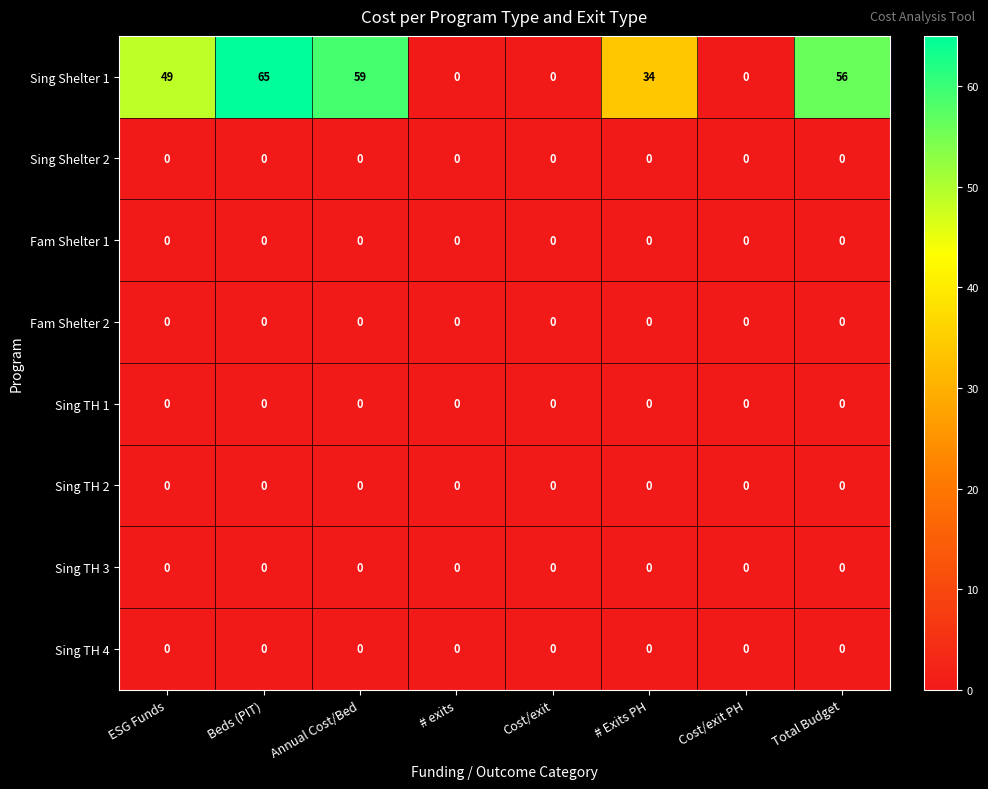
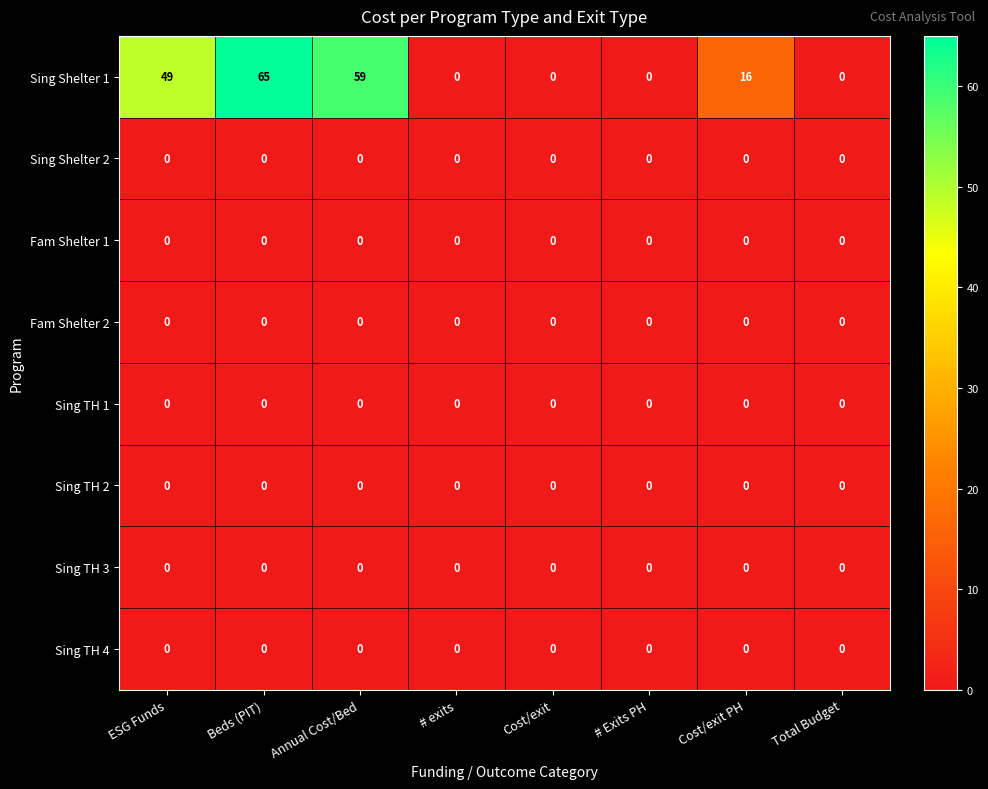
  {
    "Sing Shelter 1": {
      "ESG Funds": 49,
      "Beds (PIT)": 65,
      "Annual Cost/Bed": 59,
      "# exits": 0,
      "Cost/exit": 0,
-     "# Exits PH": 34,
-     "Cost/exit PH": 0,
-     "Total Budget": 56
+     "# Exits PH": 0,
+     "Cost/exit PH": 16,
+     "Total Budget": 0
    },
    "Sing Shelter 2": {
      "ESG Funds": 0,
      "Beds (PIT)": 0,
      "Annual Cost/Bed": 0,
      "# exits": 0,
      "Cost/exit": 0,
      "# Exits PH": 0,
      "Cost/exit PH": 0,
      "Total Budget": 0
    },
    "Fam Shelter 1": {
      "ESG Funds": 0,
      "Beds (PIT)": 0,
      "Annual Cost/Bed": 0,
      "# exits": 0,
      "Cost/exit": 0,
      "# Exits PH": 0,
      "Cost/exit PH": 0,
      "Total Budget": 0
    },
    "Fam Shelter 2": {
      "ESG Funds": 0,
      "Beds (PIT)": 0,
      "Annual Cost/Bed": 0,
      "# exits": 0,
      "Cost/exit": 0,
      "# Exits PH": 0,
      "Cost/exit PH": 0,
      "Total Budget": 0
    },
    "Sing TH 1": {
      "ESG Funds": 0,
      "Beds (PIT)": 0,
      "Annual Cost/Bed": 0,
      "# exits": 0,
      "Cost/exit": 0,
      "# Exits PH": 0,
      "Cost/exit PH": 0,
      "Total Budget": 0
    },
    "Sing TH 2": {
      "ESG Funds": 0,
      "Beds (PIT)": 0,
      "Annual Cost/Bed": 0,
      "# exits": 0,
      "Cost/exit": 0,
      "# Exits PH": 0,
      "Cost/exit PH": 0,
      "Total Budget": 0
    },
    "Sing TH 3": {
      "ESG Funds": 0,
      "Beds (PIT)": 0,
      "Annual Cost/Bed": 0,
      "# exits": 0,
      "Cost/exit": 0,
      "# Exits PH": 0,
      "Cost/exit PH": 0,
      "Total Budget": 0
    },
    "Sing TH 4": {
      "ESG Funds": 0,
      "Beds (PIT)": 0,
      "Annual Cost/Bed": 0,
      "# exits": 0,
      "Cost/exit": 0,
      "# Exits PH": 0,
      "Cost/exit PH": 0,
      "Total Budget": 0
    }
  }
